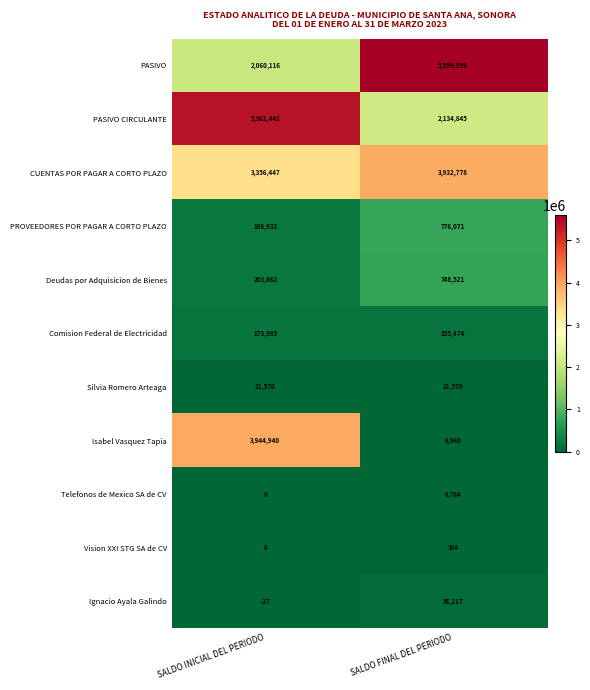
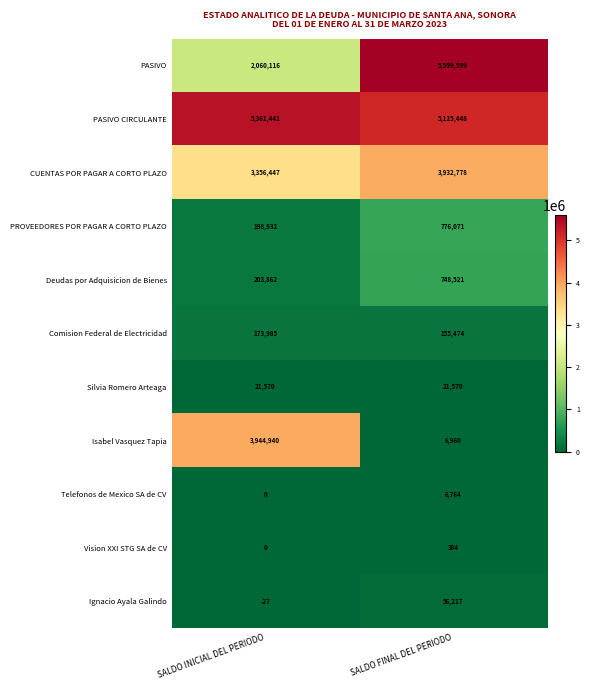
  {
    "PASIVO": {
      "SALDO INICIAL DEL PERIODO": "2,060,116",
      "SALDO FINAL DEL PERIODO": "5,599,599"
    },
    "PASIVO CIRCULANTE": {
      "SALDO INICIAL DEL PERIODO": "5,361,441",
-     "SALDO FINAL DEL PERIODO": "2,134,845"
+     "SALDO FINAL DEL PERIODO": "5,125,448"
    },
    "CUENTAS POR PAGAR A CORTO PLAZO": {
      "SALDO INICIAL DEL PERIODO": "3,356,447",
      "SALDO FINAL DEL PERIODO": "3,932,778"
    },
    "PROVEEDORES POR PAGAR A CORTO PLAZO": {
      "SALDO INICIAL DEL PERIODO": "198,932",
      "SALDO FINAL DEL PERIODO": "776,071"
    },
    "Deudas por Adquisicion de Bienes": {
      "SALDO INICIAL DEL PERIODO": "203,862",
      "SALDO FINAL DEL PERIODO": "748,521"
    },
    "Comision Federal de Electricidad": {
      "SALDO INICIAL DEL PERIODO": "173,985",
      "SALDO FINAL DEL PERIODO": "155,474"
    },
    "Silvia Romero Arteaga": {
      "SALDO INICIAL DEL PERIODO": "21,570",
      "SALDO FINAL DEL PERIODO": "21,570"
    },
    "Isabel Vasquez Tapia": {
      "SALDO INICIAL DEL PERIODO": "3,944,940",
      "SALDO FINAL DEL PERIODO": "6,960"
    },
    "Telefonos de Mexico SA de CV": {
      "SALDO INICIAL DEL PERIODO": "0",
      "SALDO FINAL DEL PERIODO": "6,764"
    },
    "Vision XXI STG SA de CV": {
      "SALDO INICIAL DEL PERIODO": "0",
      "SALDO FINAL DEL PERIODO": "384"
    },
    "Ignacio Ayala Galindo": {
      "SALDO INICIAL DEL PERIODO": "-27",
      "SALDO FINAL DEL PERIODO": "56,217"
    }
  }
